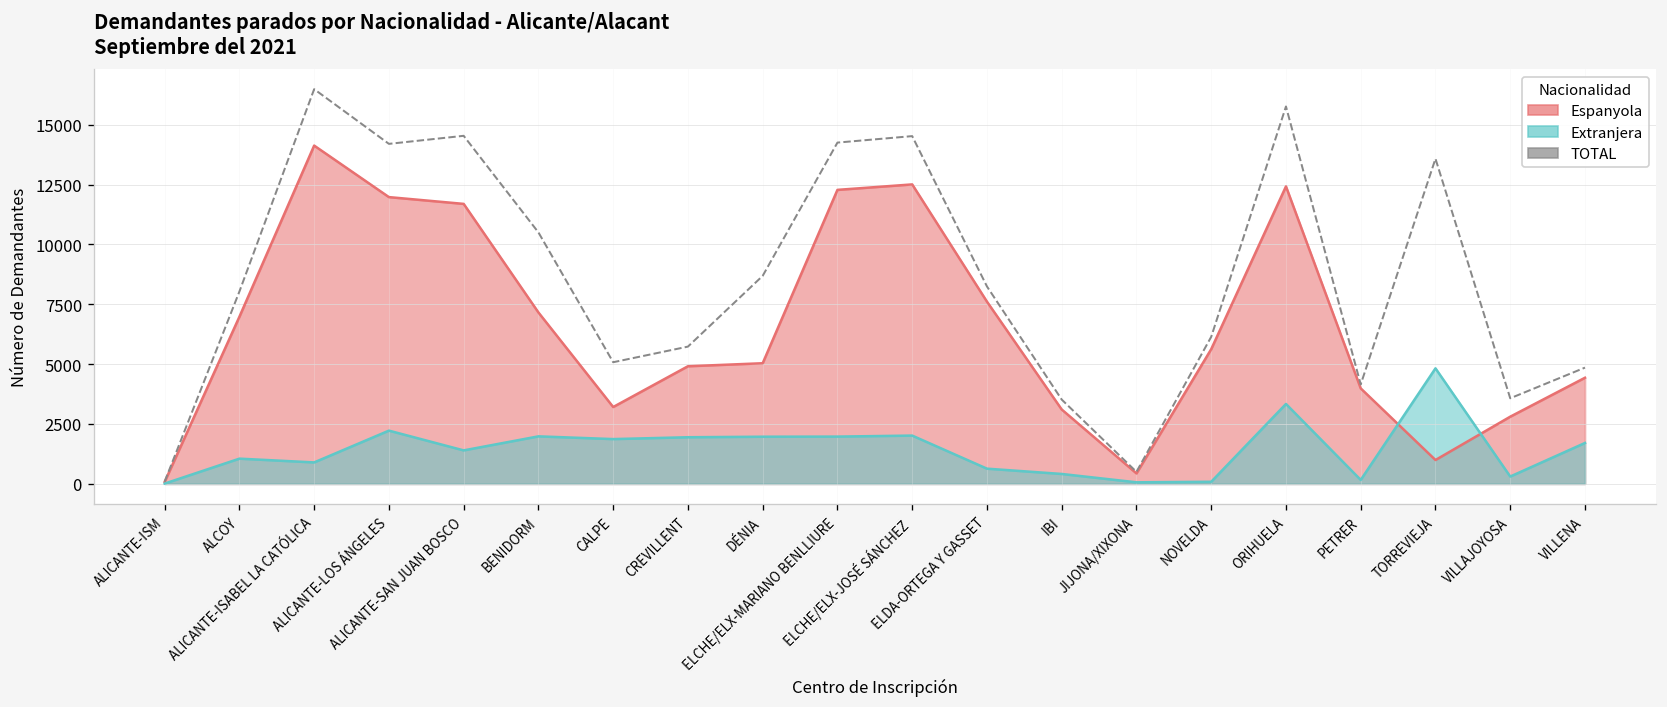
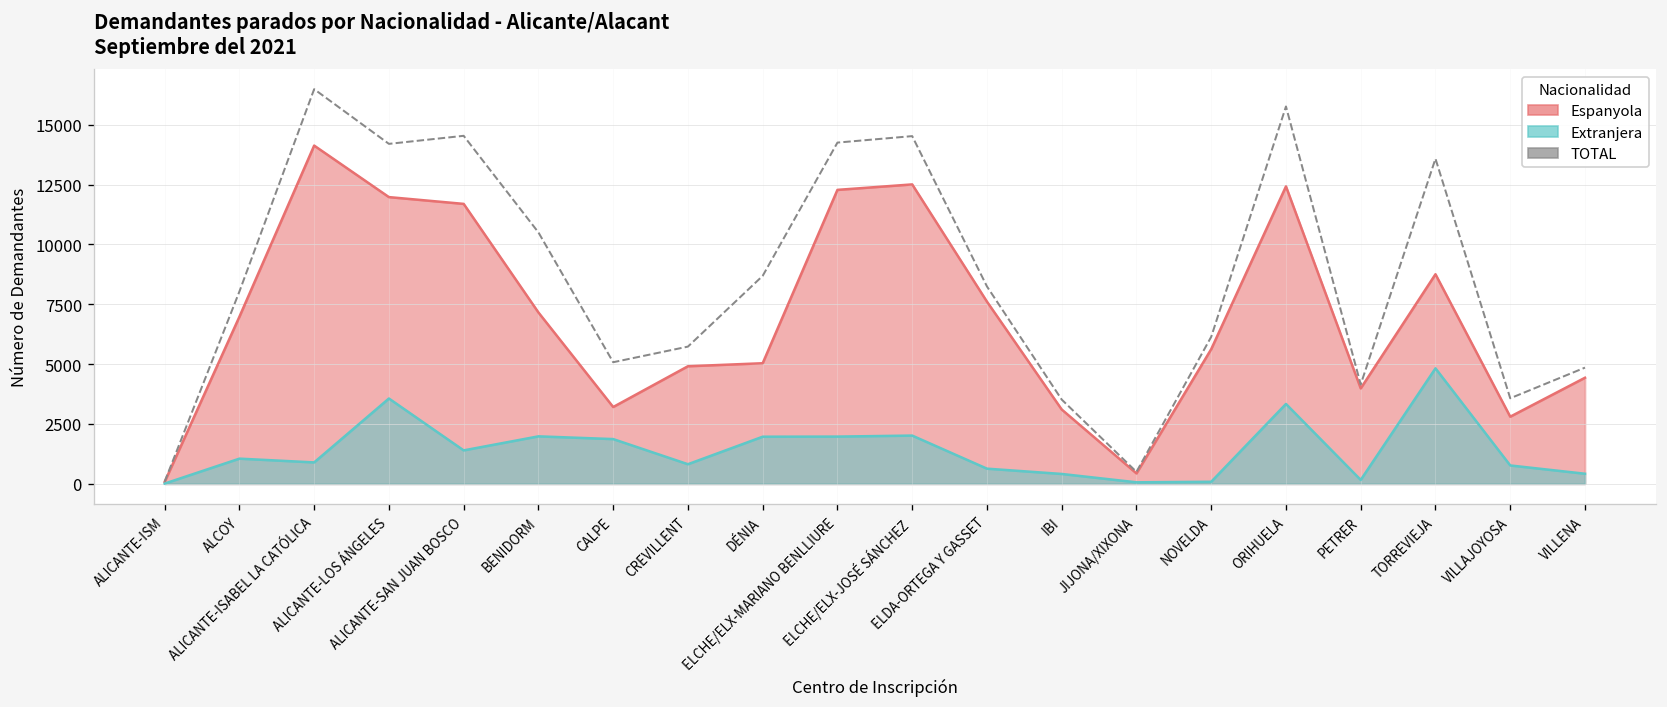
  {
    "Espanyola": {
      "ALCOY": 7000,
      "ALICANTE-ISABEL LA CATÓLICA": 14100,
      "ALICANTE-LOS ÁNGELES": 12000,
      "ALICANTE-SAN JUAN BOSCO": 11700,
      "BENIDORM": 7200,
      "CALPE": 3200,
      "CREVILLENT": 4900,
      "DÉNIA": 5000,
      "ELCHE/ELX-MARIANO BENLLIURE": 12300,
      "ELCHE/ELX-JOSÉ SÁNCHEZ": 12500,
      "ELDA-ORTEGA Y GASSET": 7600,
      "IBI": 3100,
      "NOVELDA": 5600,
      "ORIHUELA": 12400,
      "PETRER": 4000,
-     "TORREVIEJA": 1000,
+     "TORREVIEJA": 8800,
      "VILLAJOYOSA": 2800,
      "VILLENA": 4400
    },
    "Extranjera": {
      "ALCOY": 1100,
      "ALICANTE-ISABEL LA CATÓLICA": 900,
-     "ALICANTE-LOS ÁNGELES": 2200,
+     "ALICANTE-LOS ÁNGELES": 3600,
      "ALICANTE-SAN JUAN BOSCO": 1400,
      "BENIDORM": 2000,
      "CALPE": 1900,
-     "CREVILLENT": 1900,
+     "CREVILLENT": 800,
      "DÉNIA": 2000,
      "ELCHE/ELX-MARIANO BENLLIURE": 2000,
      "ELCHE/ELX-JOSÉ SÁNCHEZ": 2000,
      "ELDA-ORTEGA Y GASSET": 600,
      "IBI": 400,
      "JIJONA/XIXONA": 100,
      "NOVELDA": 100,
      "ORIHUELA": 3300,
      "PETRER": 200,
      "TORREVIEJA": 4800,
-     "VILLAJOYOSA": 300,
-     "VILLENA": 1700
+     "VILLAJOYOSA": 800,
+     "VILLENA": 400
    }
  }
